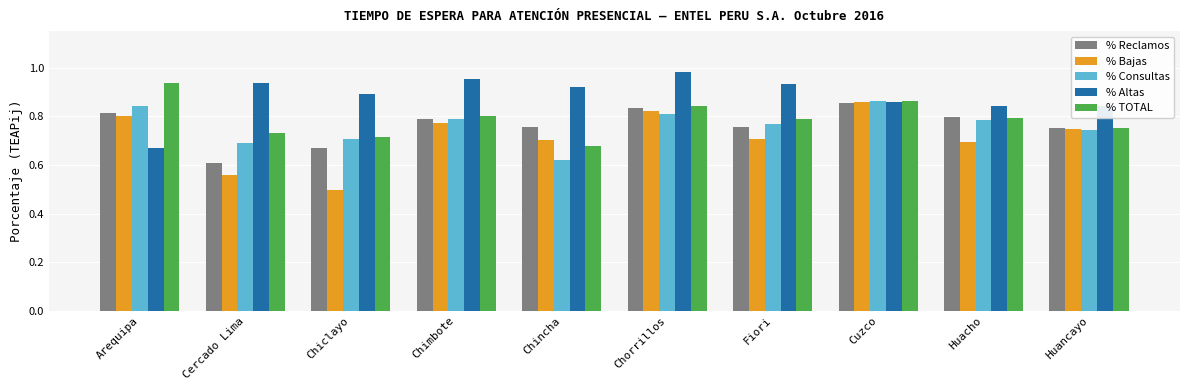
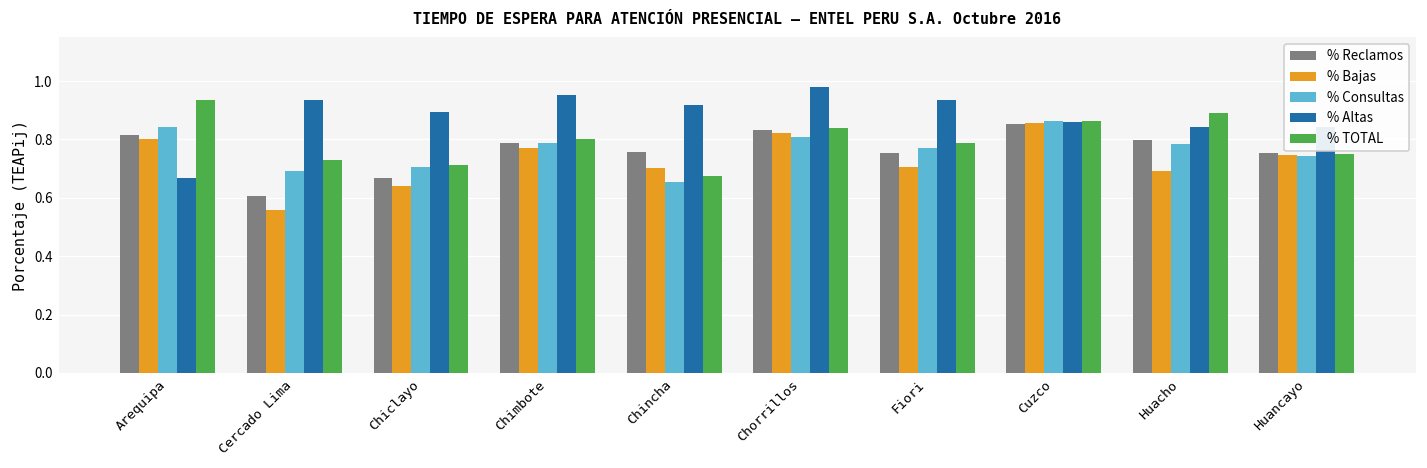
  {
    "% Reclamos": {
      "Arequipa": 0.81,
      "Cercado Lima": 0.61,
      "Chiclayo": 0.67,
      "Chimbote": 0.79,
      "Chincha": 0.76,
      "Chorrillos": 0.83,
      "Fiori": 0.75,
      "Cuzco": 0.85,
      "Huacho": 0.80,
      "Huancayo": 0.75
    },
    "% Bajas": {
      "Arequipa": 0.80,
      "Cercado Lima": 0.56,
-     "Chiclayo": 0.50,
+     "Chiclayo": 0.64,
      "Chimbote": 0.77,
      "Chincha": 0.70,
      "Chorrillos": 0.82,
      "Fiori": 0.71,
      "Cuzco": 0.86,
      "Huacho": 0.69,
      "Huancayo": 0.75
    },
    "% Consultas": {
      "Arequipa": 0.84,
      "Cercado Lima": 0.69,
      "Chiclayo": 0.70,
      "Chimbote": 0.79,
-     "Chincha": 0.62,
+     "Chincha": 0.65,
      "Chorrillos": 0.81,
      "Fiori": 0.77,
      "Cuzco": 0.86,
      "Huacho": 0.79,
      "Huancayo": 0.74
    },
    "% Altas": {
      "Arequipa": 0.67,
      "Cercado Lima": 0.94,
      "Chiclayo": 0.89,
      "Chimbote": 0.95,
      "Chincha": 0.92,
      "Chorrillos": 0.98,
      "Fiori": 0.93,
      "Cuzco": 0.86,
      "Huacho": 0.84
    },
    "% TOTAL": {
      "Arequipa": 0.94,
      "Cercado Lima": 0.73,
      "Chiclayo": 0.71,
      "Chimbote": 0.80,
      "Chincha": 0.68,
      "Chorrillos": 0.84,
      "Fiori": 0.79,
      "Cuzco": 0.86,
-     "Huacho": 0.79,
+     "Huacho": 0.89,
      "Huancayo": 0.75
    }
  }
